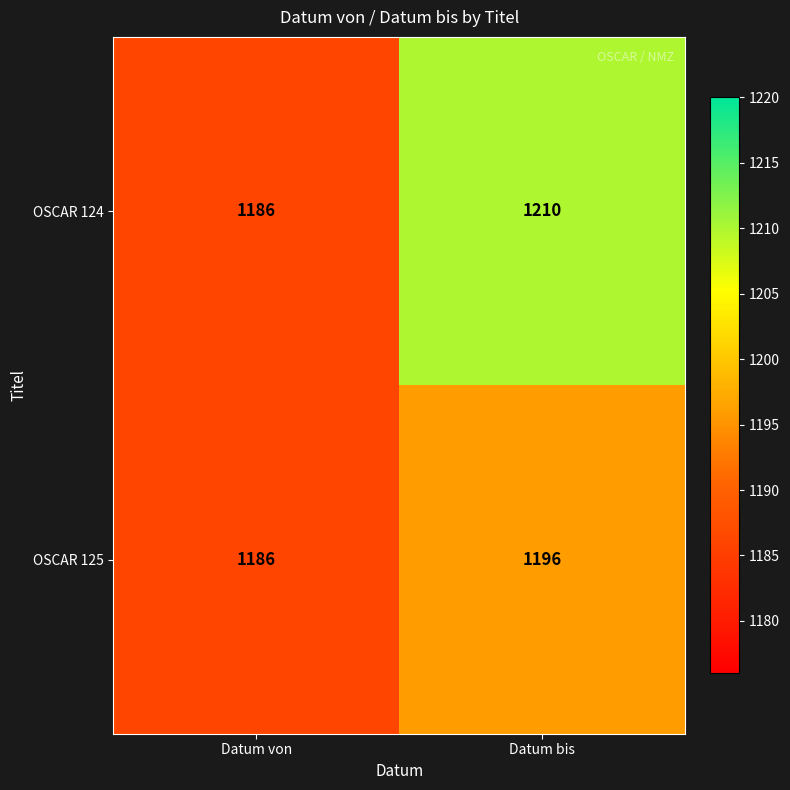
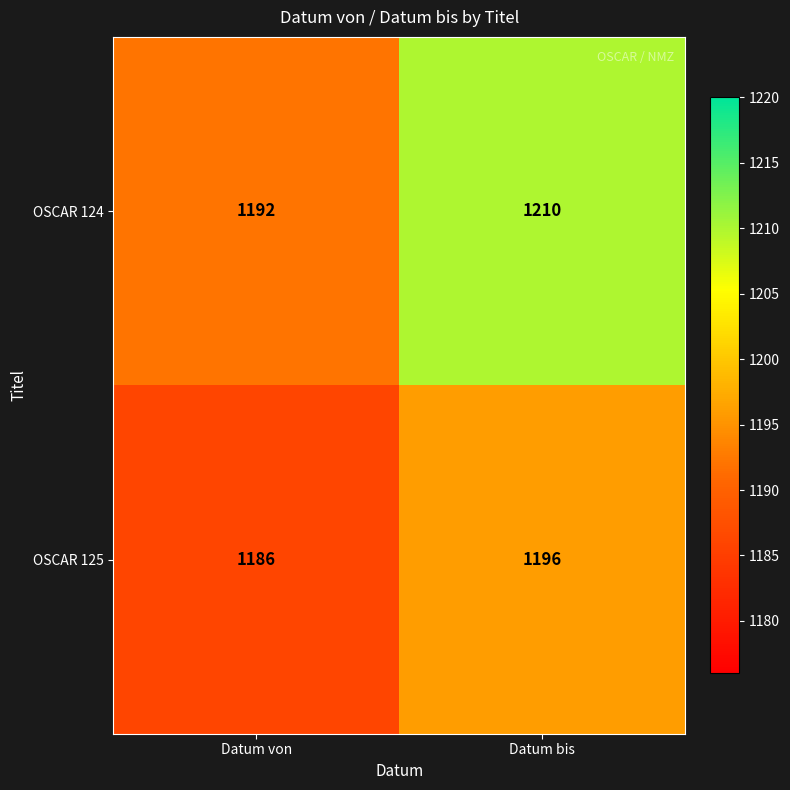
  {
    "OSCAR 124": {
-     "Datum von": 1186
+     "Datum von": 1192
    },
    "OSCAR 125": {
      "Datum von": 1186,
      "Datum bis": 1196
    }
  }
